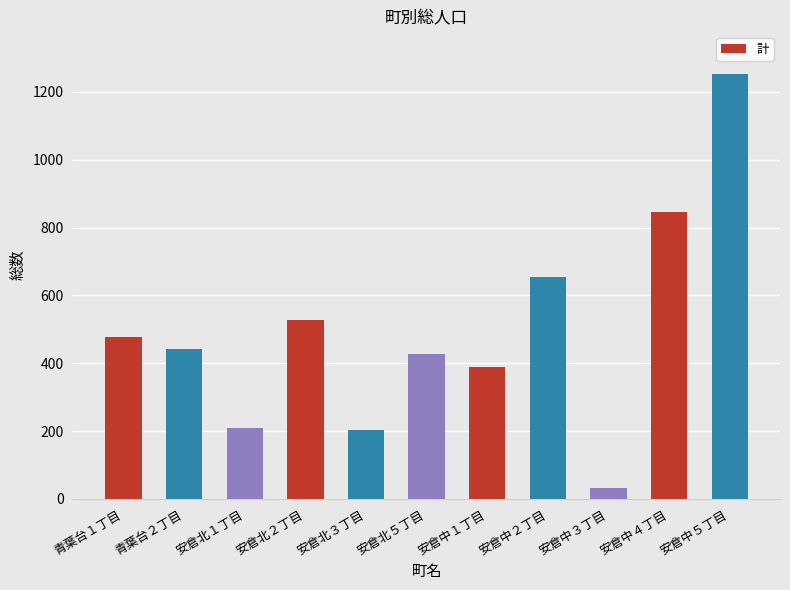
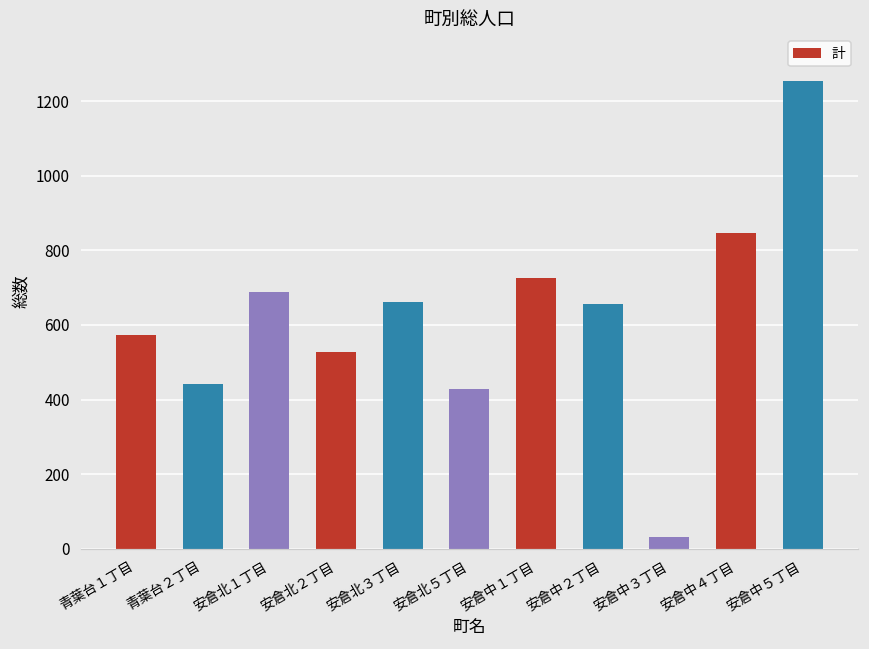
  {
-   "青葉台１丁目": 480,
+   "青葉台１丁目": 570,
    "青葉台２丁目": 440,
-   "安倉北１丁目": 210,
+   "安倉北１丁目": 690,
    "安倉北２丁目": 530,
-   "安倉北３丁目": 200,
+   "安倉北３丁目": 660,
    "安倉北５丁目": 430,
-   "安倉中１丁目": 390,
+   "安倉中１丁目": 730,
    "安倉中２丁目": 660,
    "安倉中３丁目": 30,
    "安倉中４丁目": 850,
    "安倉中５丁目": 1250
  }
